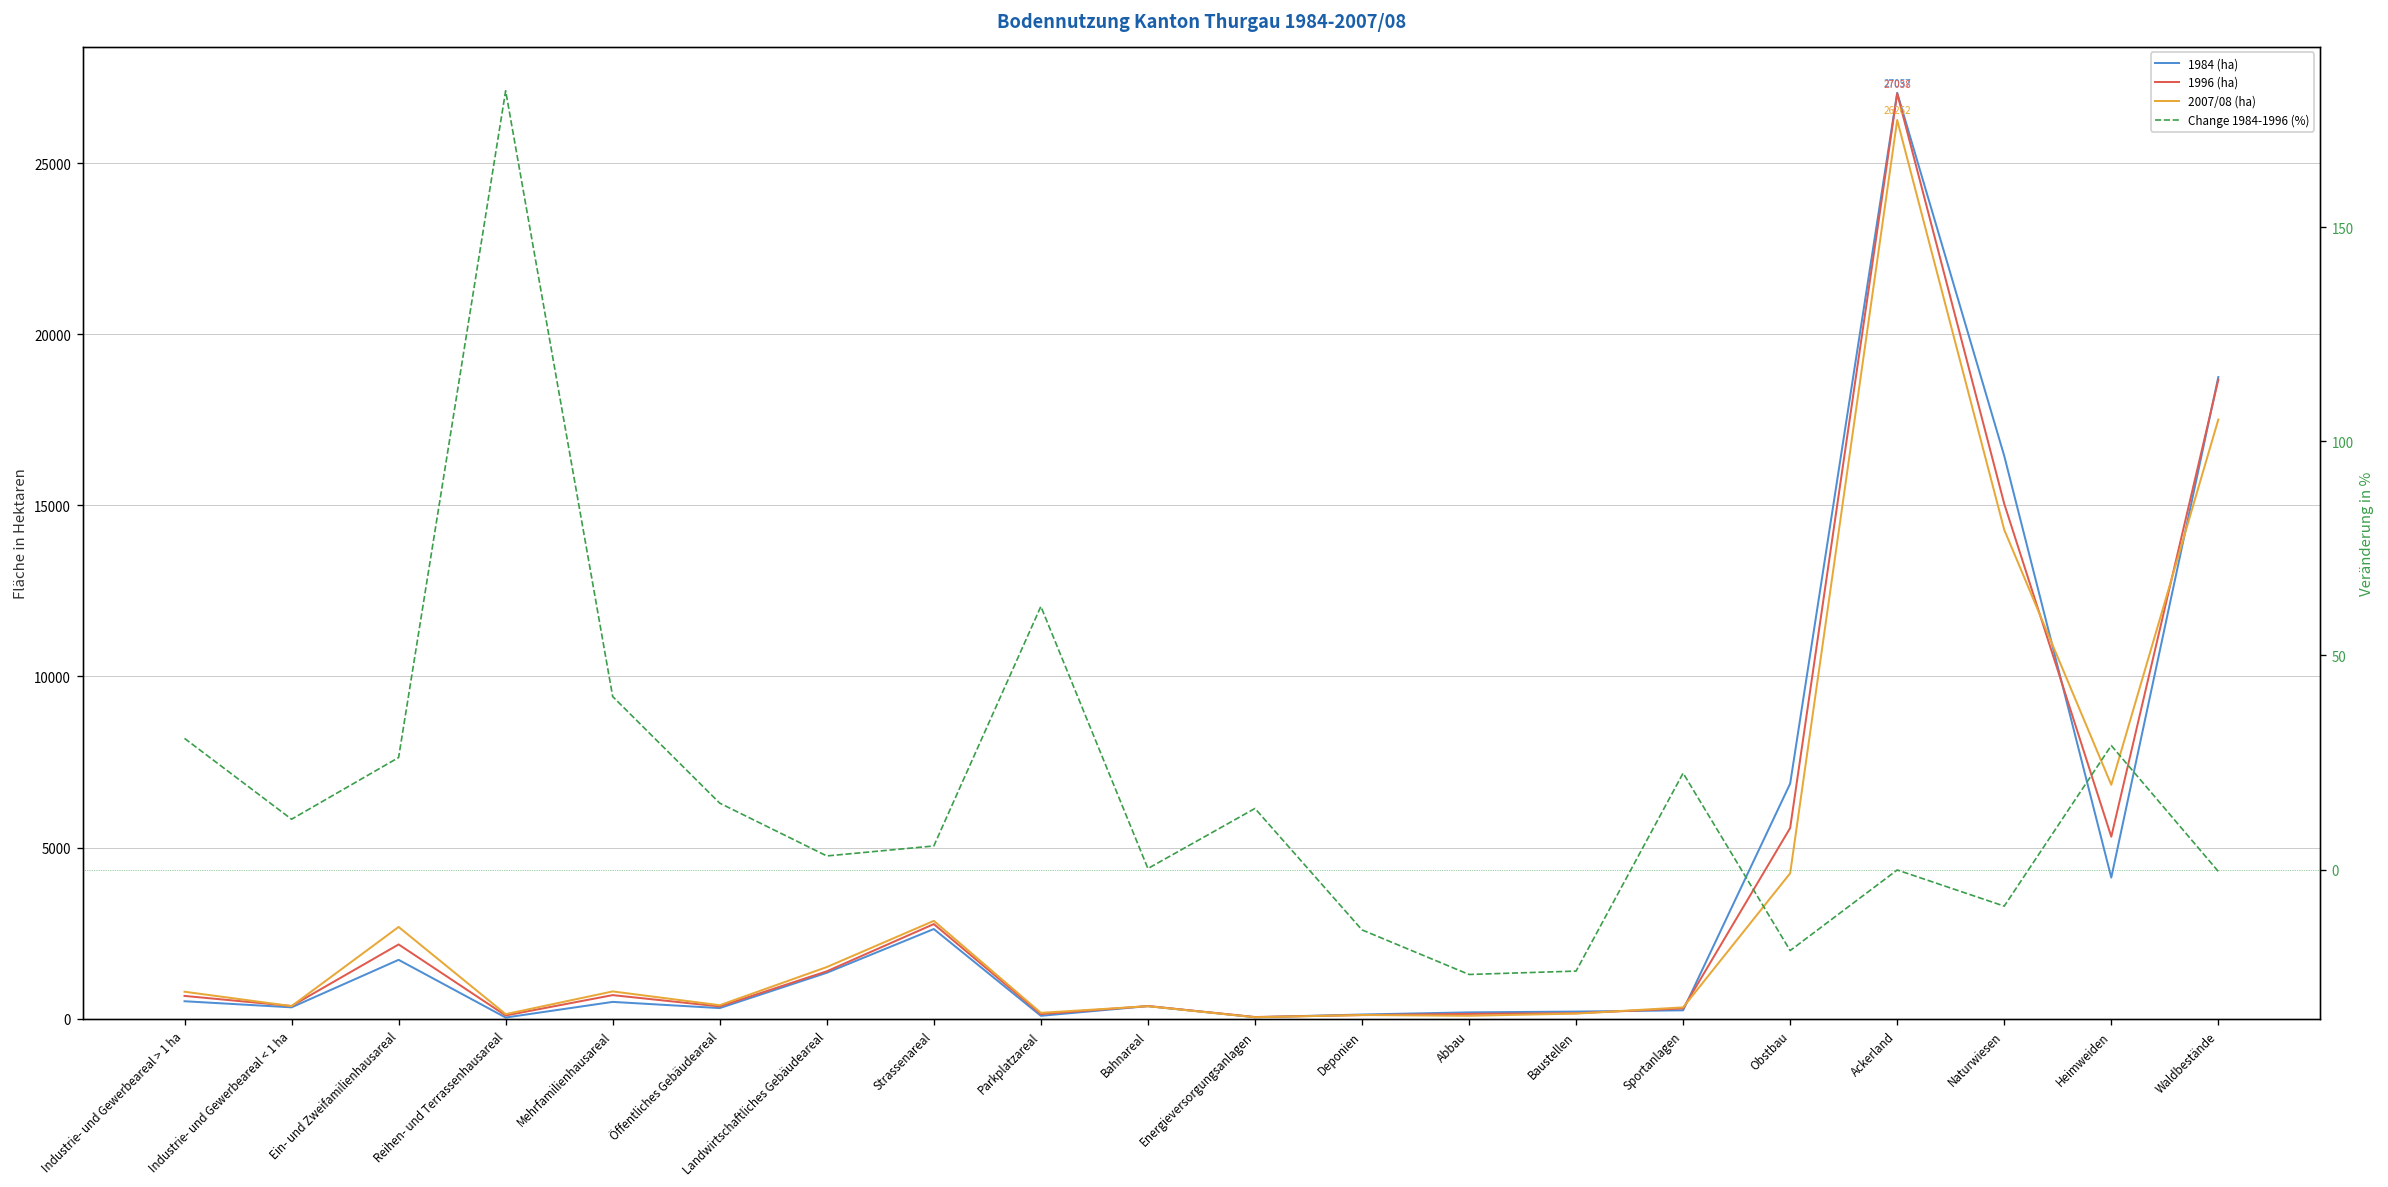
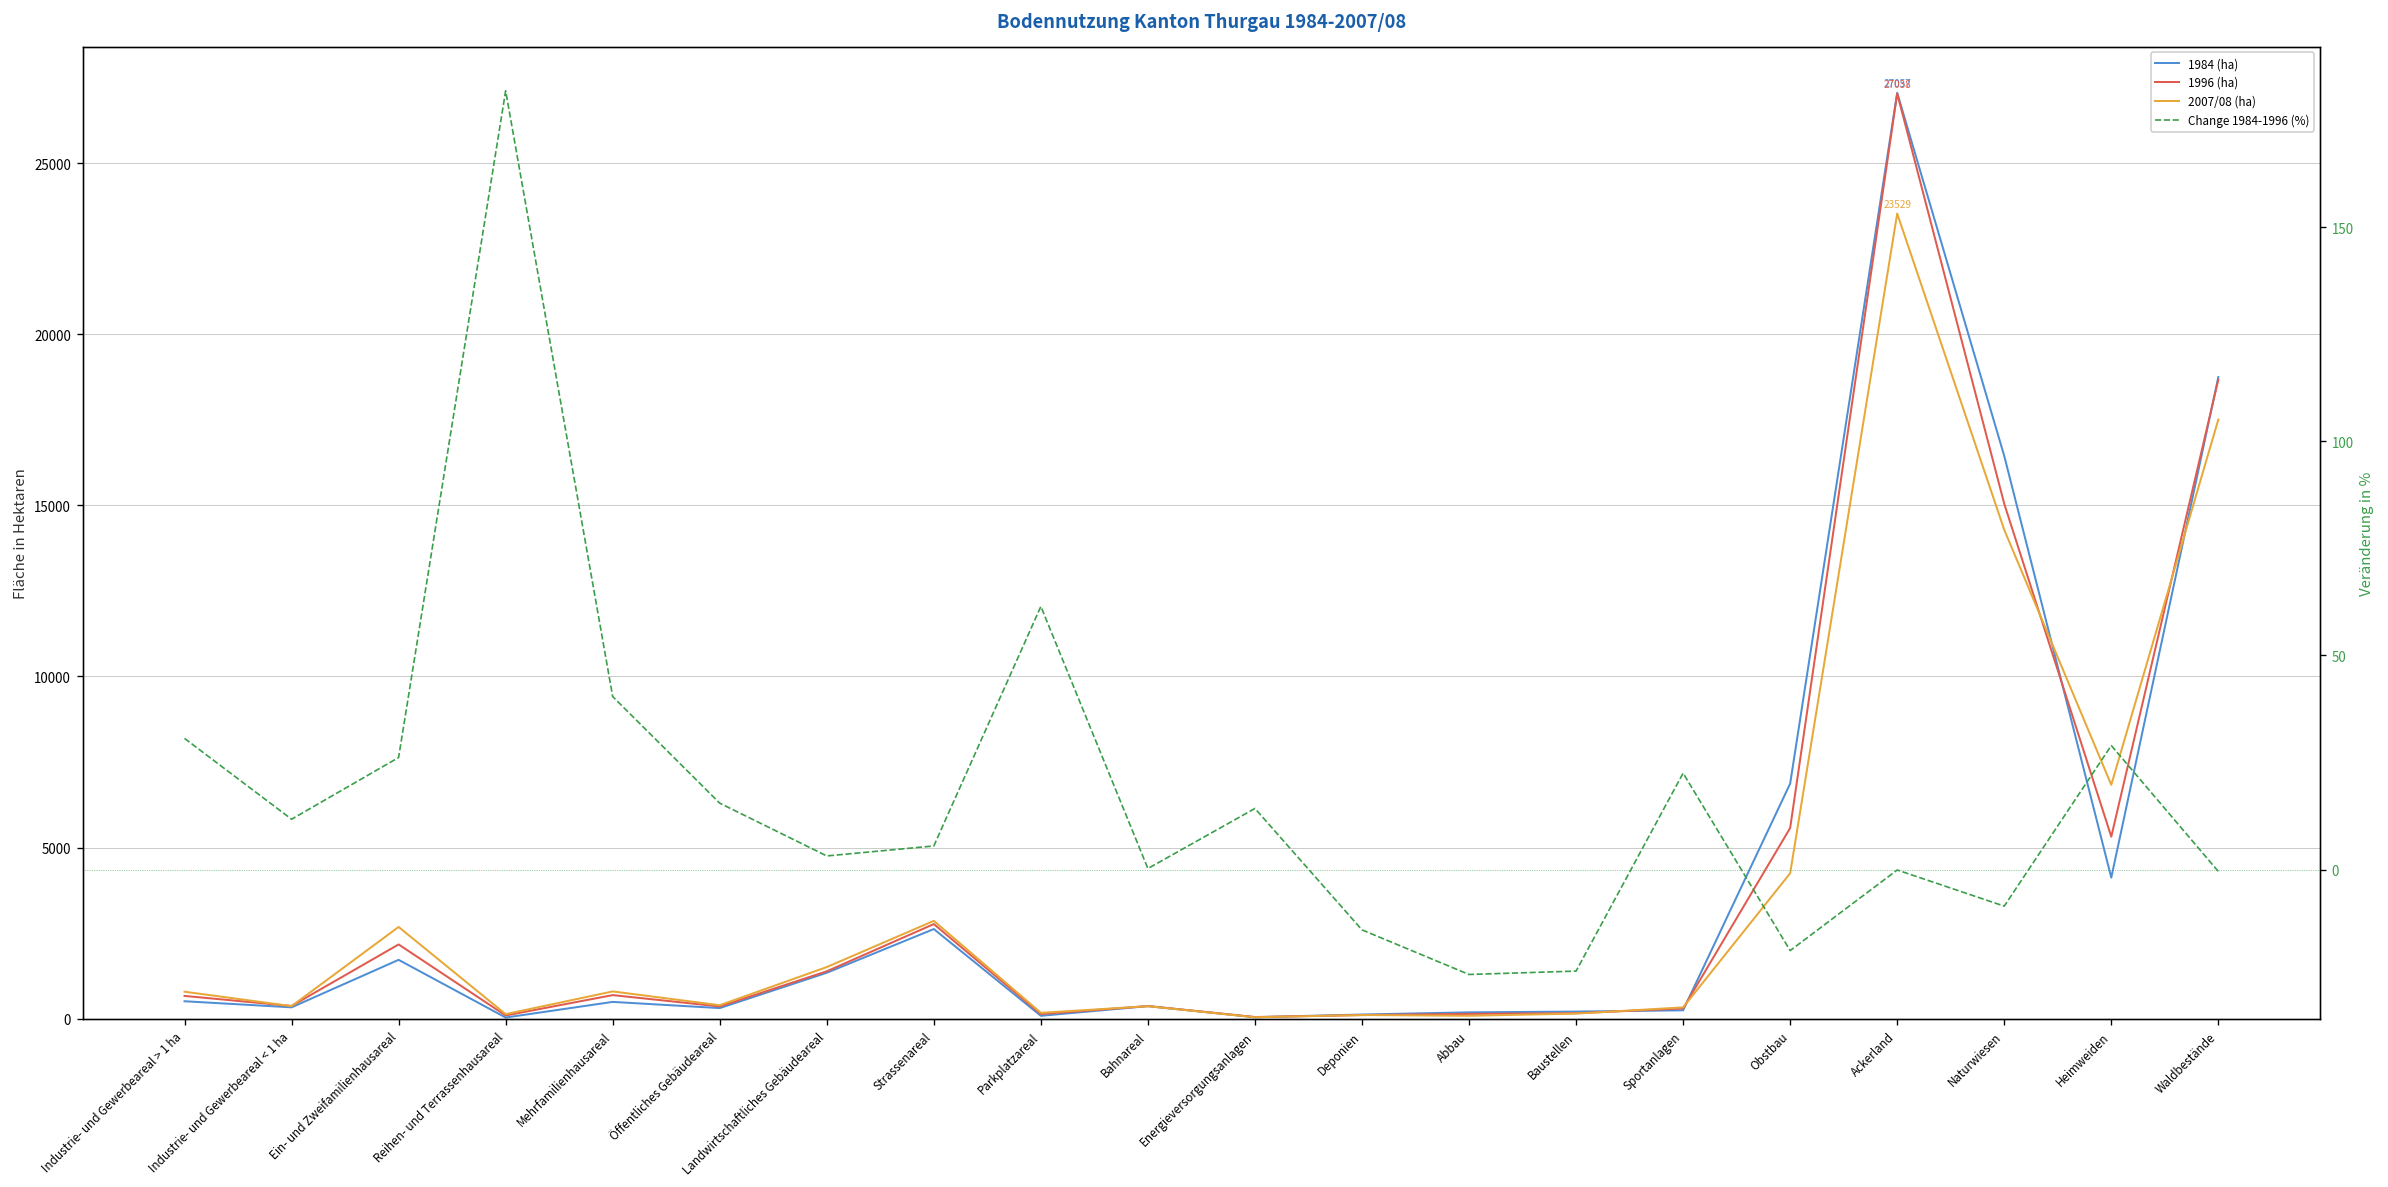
  {
    "2007/08 (ha)": {
-     "Ackerland": 26262
+     "Ackerland": 23529
    }
  }
